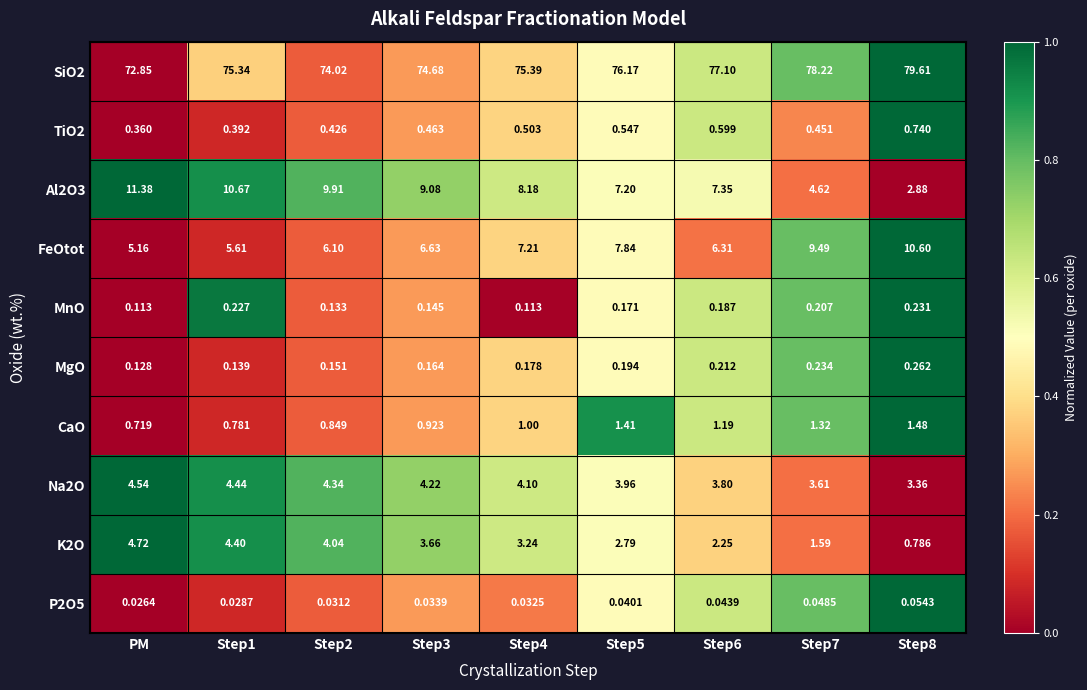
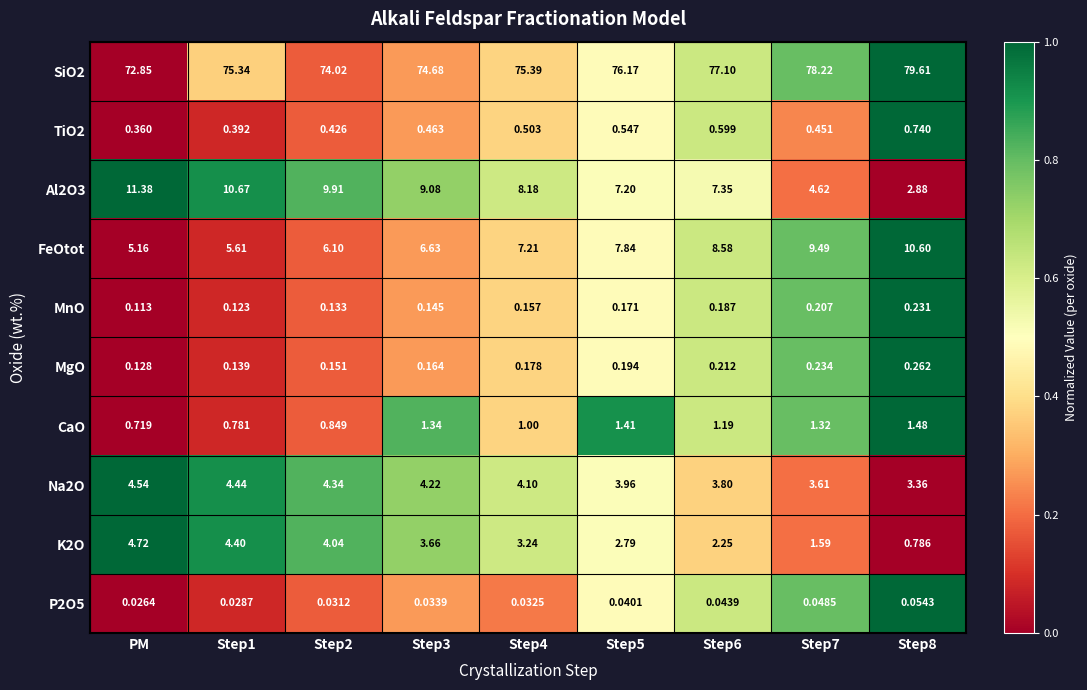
  {
    "SiO2": {
      "PM": 72.85,
      "Step1": 75.34,
      "Step2": 74.02,
      "Step3": 74.68,
      "Step4": 75.39,
      "Step5": 76.17,
      "Step6": 77.10,
      "Step7": 78.22,
      "Step8": 79.61
    },
    "TiO2": {
      "PM": 0.360,
      "Step1": 0.392,
      "Step2": 0.426,
      "Step3": 0.463,
      "Step4": 0.503,
      "Step5": 0.547,
      "Step6": 0.599,
      "Step7": 0.451,
      "Step8": 0.740
    },
    "Al2O3": {
      "PM": 11.38,
      "Step1": 10.67,
      "Step2": 9.91,
      "Step3": 9.08,
      "Step4": 8.18,
      "Step5": 7.20,
      "Step6": 7.35,
      "Step7": 4.62,
      "Step8": 2.88
    },
    "FeOtot": {
      "PM": 5.16,
      "Step1": 5.61,
      "Step2": 6.10,
      "Step3": 6.63,
      "Step4": 7.21,
      "Step5": 7.84,
-     "Step6": 6.31,
+     "Step6": 8.58,
      "Step7": 9.49,
      "Step8": 10.60
    },
    "MnO": {
      "PM": 0.113,
-     "Step1": 0.227,
+     "Step1": 0.123,
      "Step2": 0.133,
      "Step3": 0.145,
-     "Step4": 0.113,
+     "Step4": 0.157,
      "Step5": 0.171,
      "Step6": 0.187,
      "Step7": 0.207,
      "Step8": 0.231
    },
    "MgO": {
      "PM": 0.128,
      "Step1": 0.139,
      "Step2": 0.151,
      "Step3": 0.164,
      "Step4": 0.178,
      "Step5": 0.194,
      "Step6": 0.212,
      "Step7": 0.234,
      "Step8": 0.262
    },
    "CaO": {
      "PM": 0.719,
      "Step1": 0.781,
      "Step2": 0.849,
-     "Step3": 0.923,
+     "Step3": 1.34,
      "Step4": 1.00,
      "Step5": 1.41,
      "Step6": 1.19,
      "Step7": 1.32,
      "Step8": 1.48
    },
    "Na2O": {
      "PM": 4.54,
      "Step1": 4.44,
      "Step2": 4.34,
      "Step3": 4.22,
      "Step4": 4.10,
      "Step5": 3.96,
      "Step6": 3.80,
      "Step7": 3.61,
      "Step8": 3.36
    },
    "K2O": {
      "PM": 4.72,
      "Step1": 4.40,
      "Step2": 4.04,
      "Step3": 3.66,
      "Step4": 3.24,
      "Step5": 2.79,
      "Step6": 2.25,
      "Step7": 1.59,
      "Step8": 0.786
    },
    "P2O5": {
      "PM": 0.0264,
      "Step1": 0.0287,
      "Step2": 0.0312,
      "Step3": 0.0339,
      "Step4": 0.0325,
      "Step5": 0.0401,
      "Step6": 0.0439,
      "Step7": 0.0485,
      "Step8": 0.0543
    }
  }
